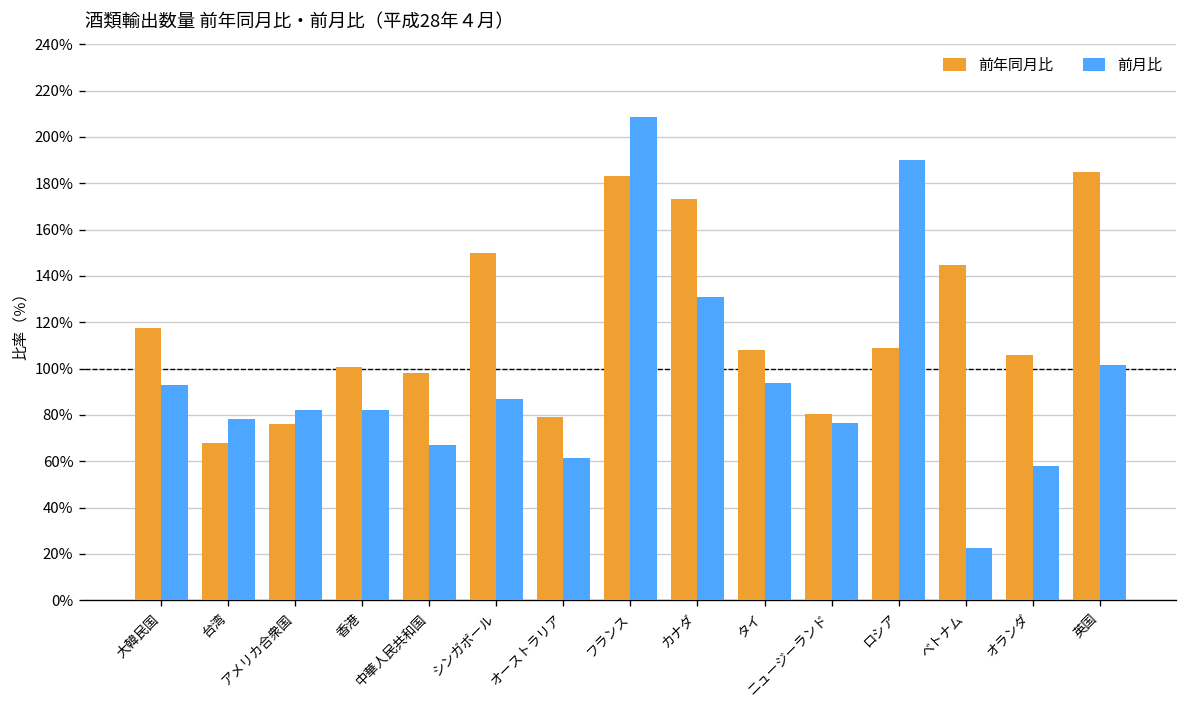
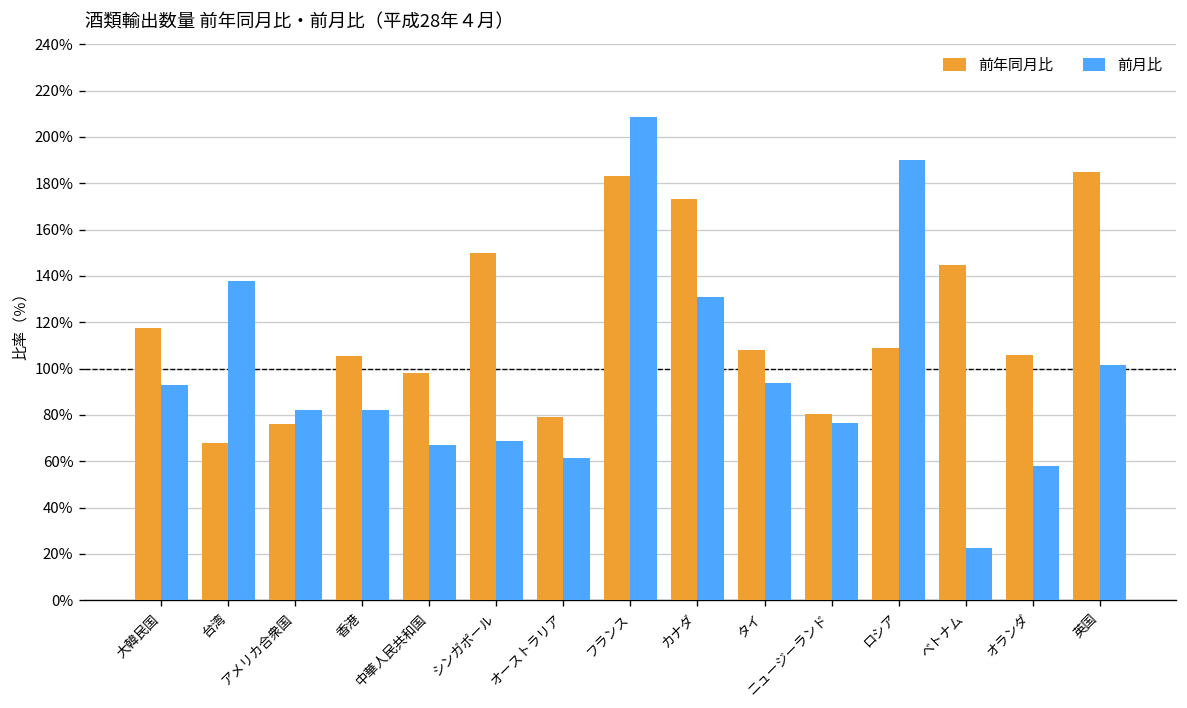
  {
    "前年同月比": {
      "大韓民国": "117%",
      "台湾": "68%",
      "アメリカ合衆国": "76%",
-     "香港": "101%",
+     "香港": "105%",
      "中華人民共和国": "98%",
      "シンガポール": "150%",
      "オーストラリア": "79%",
      "フランス": "183%",
      "カナダ": "173%",
      "タイ": "108%",
      "ニュージーランド": "80%",
      "ロシア": "109%",
      "ベトナム": "145%",
      "オランダ": "106%",
      "英国": "185%"
    },
    "前月比": {
      "大韓民国": "93%",
-     "台湾": "78%",
+     "台湾": "138%",
      "アメリカ合衆国": "82%",
      "香港": "82%",
      "中華人民共和国": "67%",
-     "シンガポール": "87%",
+     "シンガポール": "69%",
      "オーストラリア": "61%",
      "フランス": "209%",
      "カナダ": "131%",
      "タイ": "94%",
      "ニュージーランド": "77%",
      "ロシア": "190%",
      "ベトナム": "23%",
      "オランダ": "58%",
      "英国": "101%"
    }
  }
